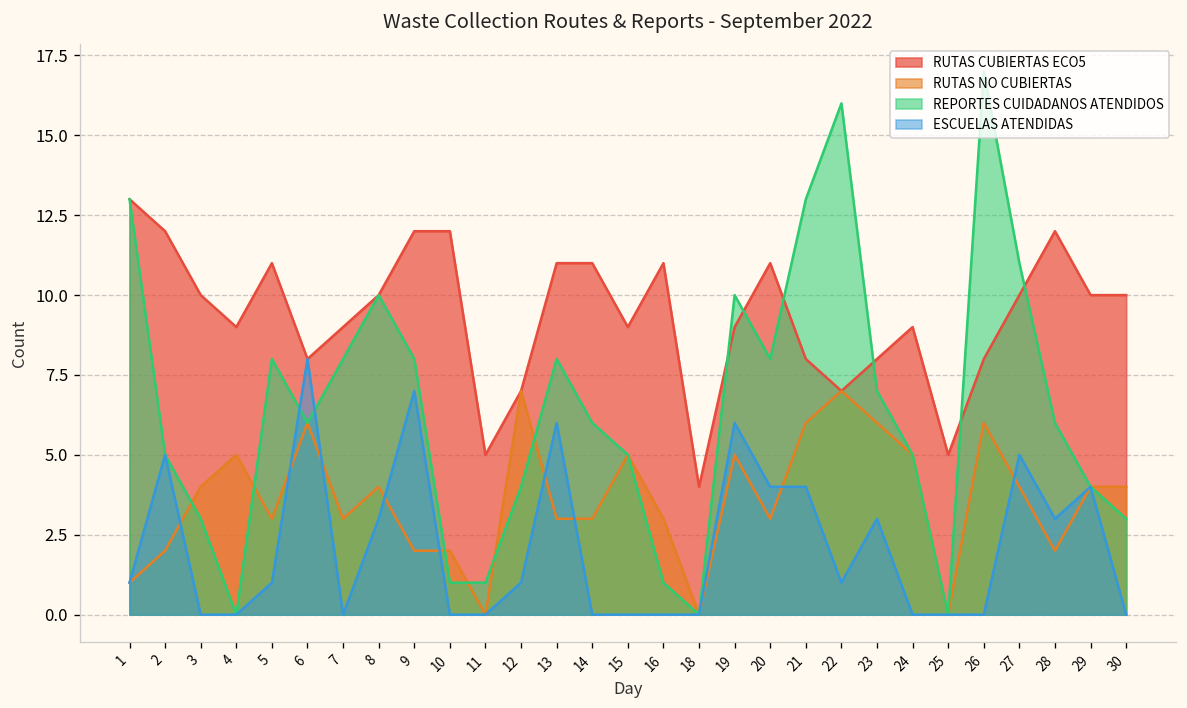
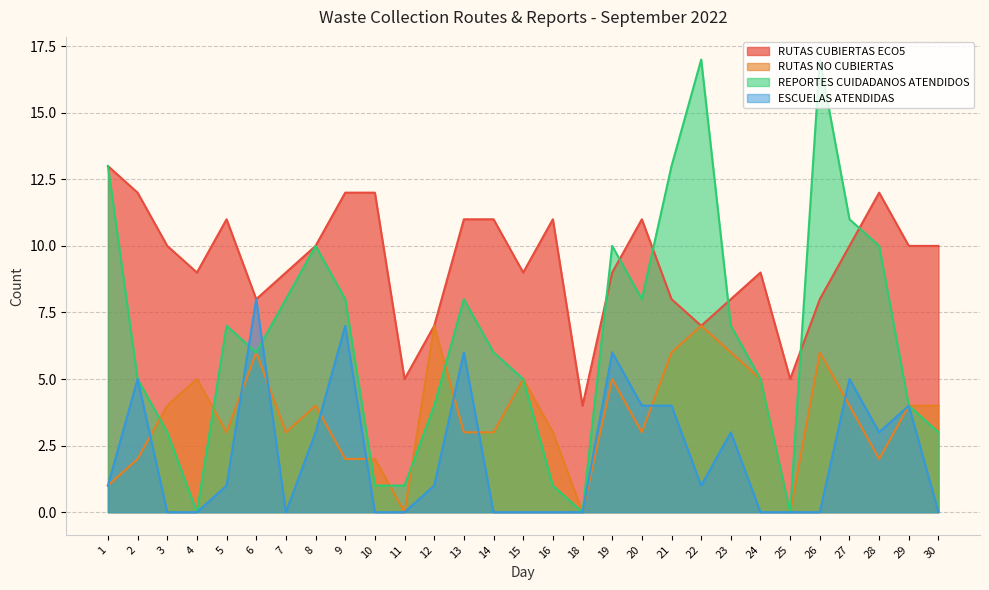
  {
    "REPORTES CUIDADANOS ATENDIDOS": {
      "3": 3,
-     "5": 8,
+     "5": 7,
      "7": 8,
      "9": 8,
      "10": 1,
      "11": 1,
      "12": 4,
      "13": 8,
      "14": 6,
      "16": 1,
      "19": 10,
      "20": 8,
      "21": 13,
-     "22": 16,
+     "22": 17,
      "23": 7,
      "27": 11,
-     "28": 6,
+     "28": 10,
      "30": 3
    },
    "ESCUELAS ATENDIDAS": {
      "3": 0,
      "5": 1,
      "7": 0,
      "8": 3,
      "9": 7,
      "10": 0,
      "12": 1,
      "13": 6,
      "14": 0,
      "15": 0,
      "16": 0,
      "19": 6,
      "20": 4,
      "21": 4,
      "22": 1,
      "23": 3,
      "24": 0,
      "26": 0,
      "27": 5,
      "28": 3,
      "30": 0
    }
  }
